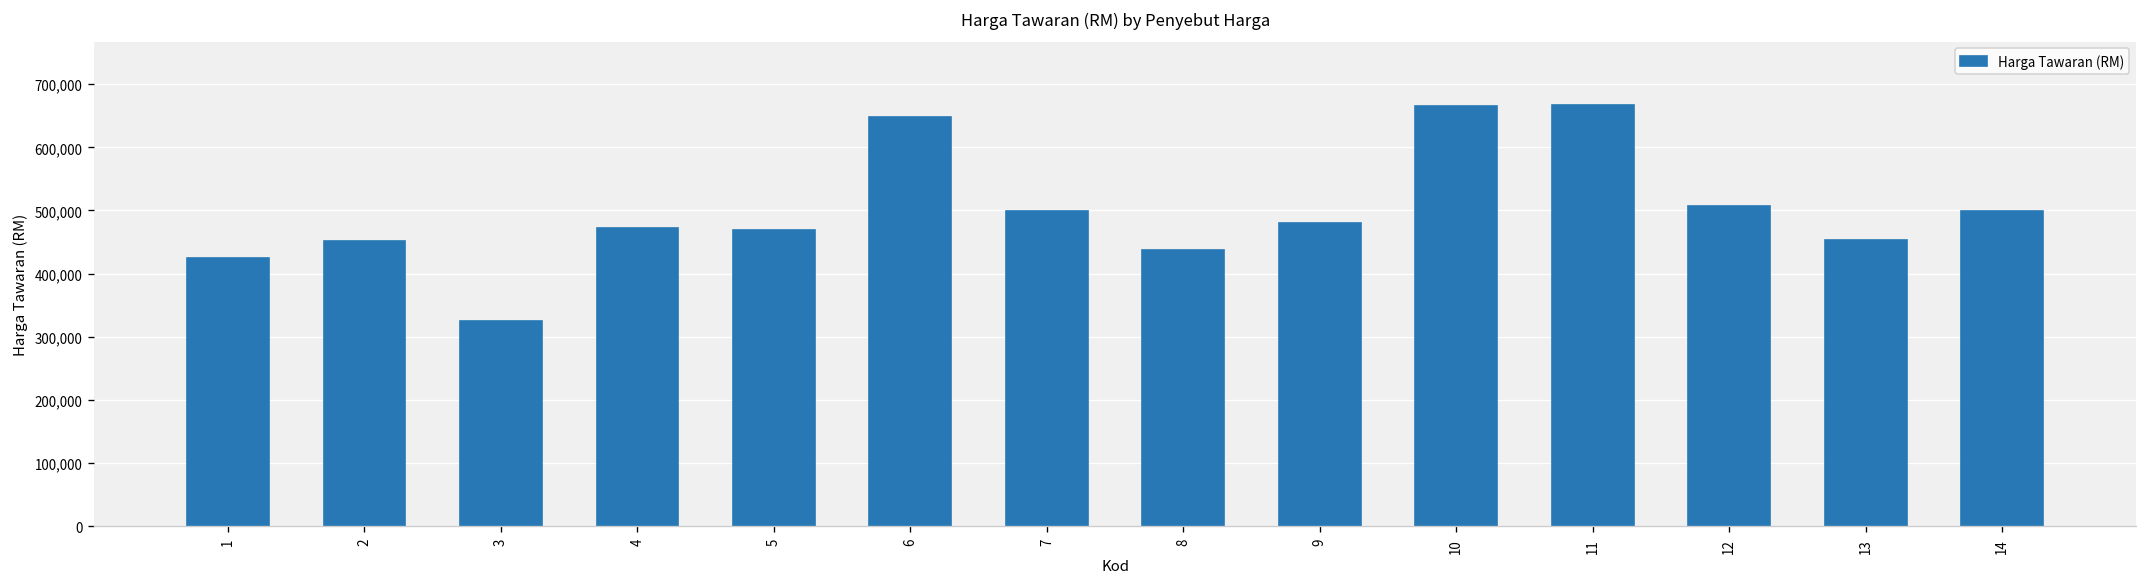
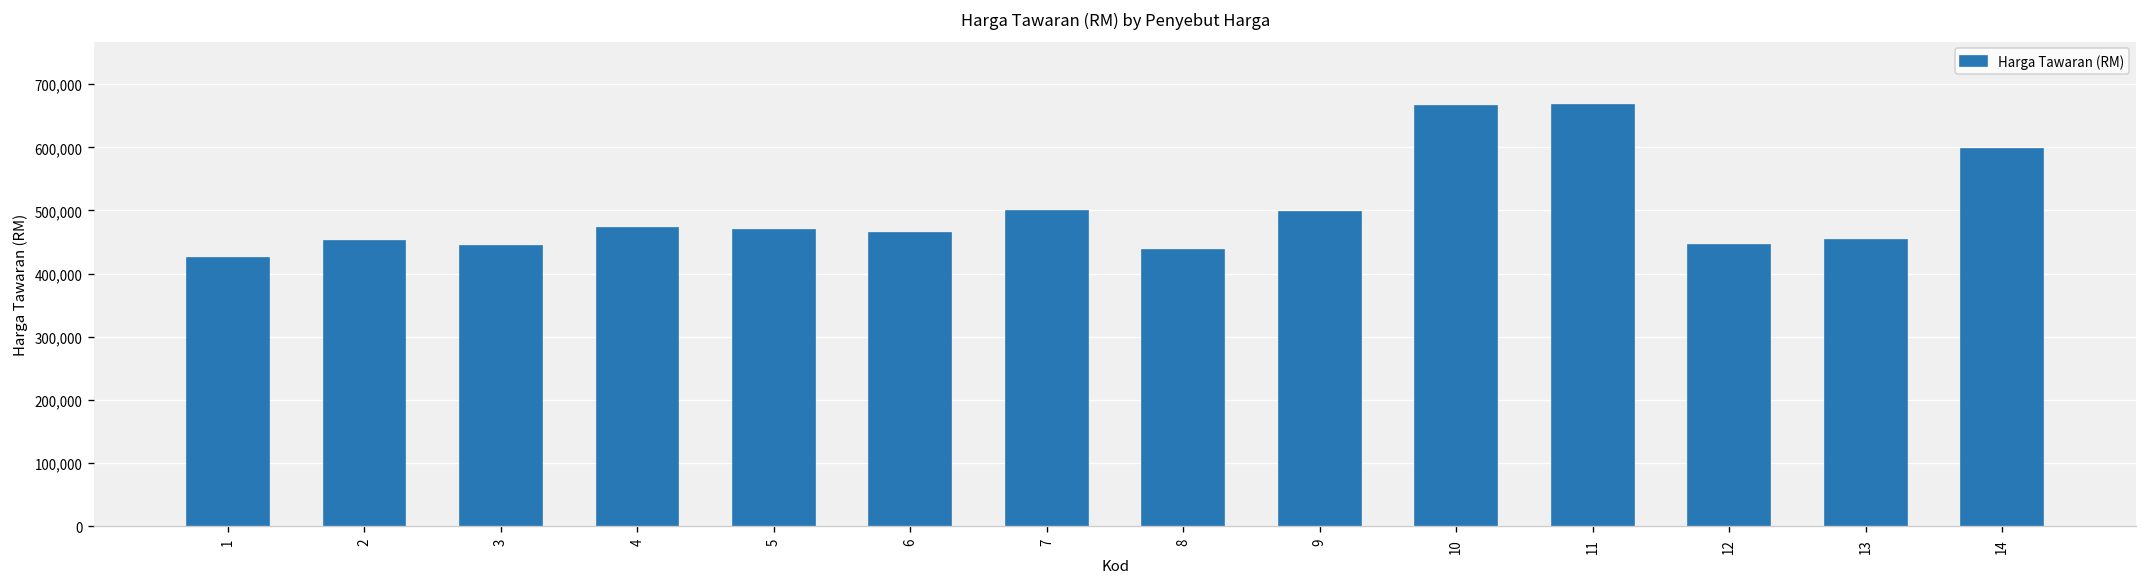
  {
    "1": "420,000",
    "2": "450,000",
-   "3": "320,000",
+   "3": "440,000",
    "4": "470,000",
    "5": "470,000",
-   "6": "650,000",
+   "6": "460,000",
    "7": "500,000",
    "8": "440,000",
-   "9": "480,000",
+   "9": "500,000",
    "10": "670,000",
    "11": "670,000",
-   "12": "510,000",
+   "12": "450,000",
    "13": "450,000",
-   "14": "500,000"
+   "14": "600,000"
  }
